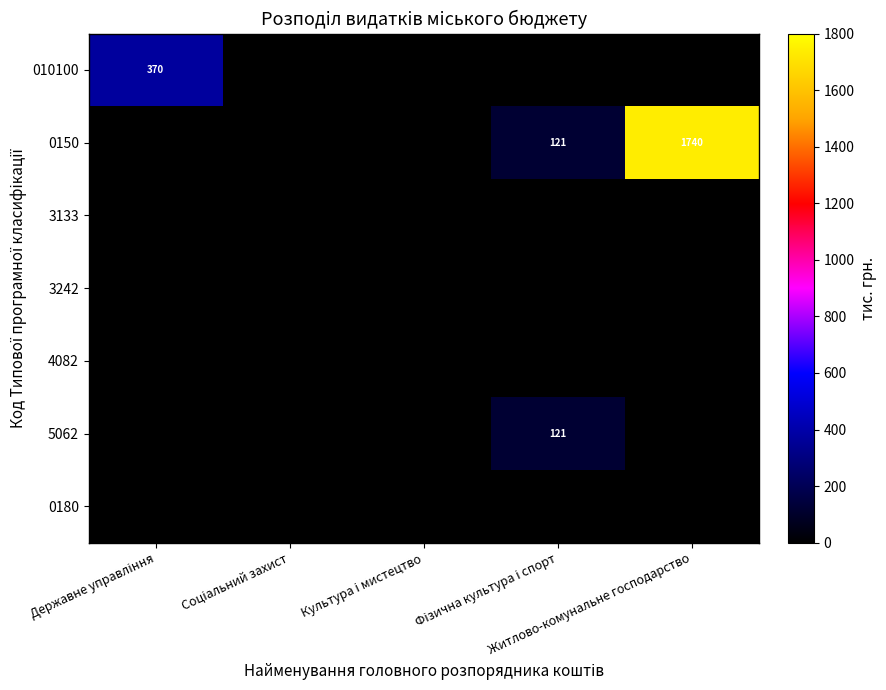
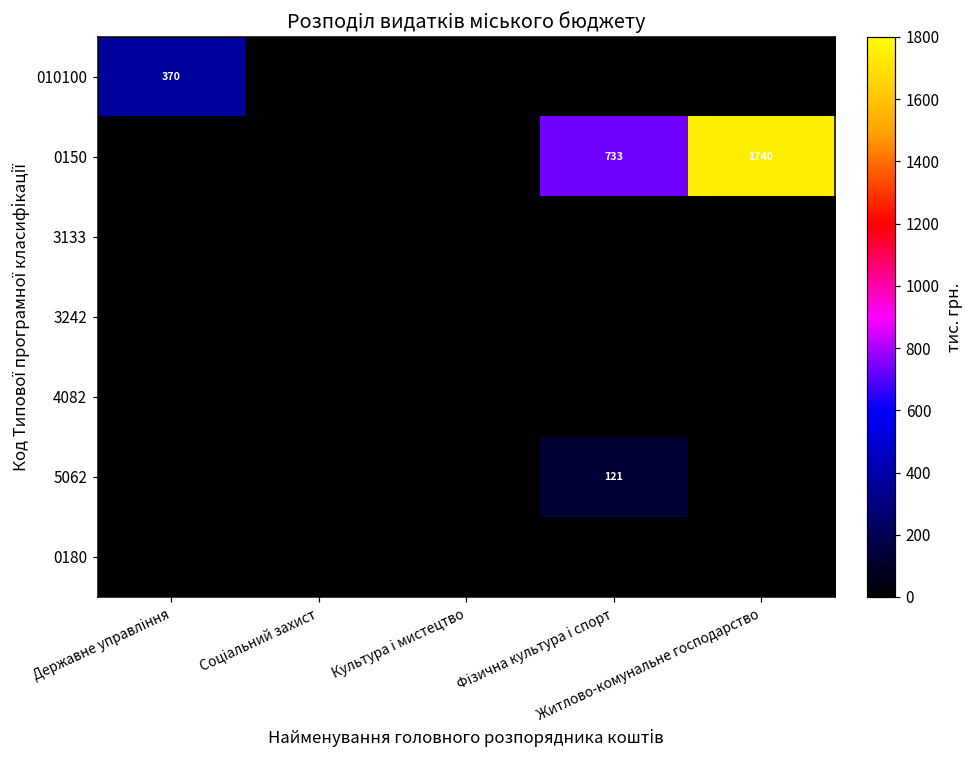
  {
    "010100": {
      "Державне управління": 370
    },
    "0150": {
-     "Фізична культура і спорт": 121,
+     "Фізична культура і спорт": 733,
      "Житлово-комунальне господарство": 1740
    },
    "5062": {
      "Фізична культура і спорт": 121
    }
  }
